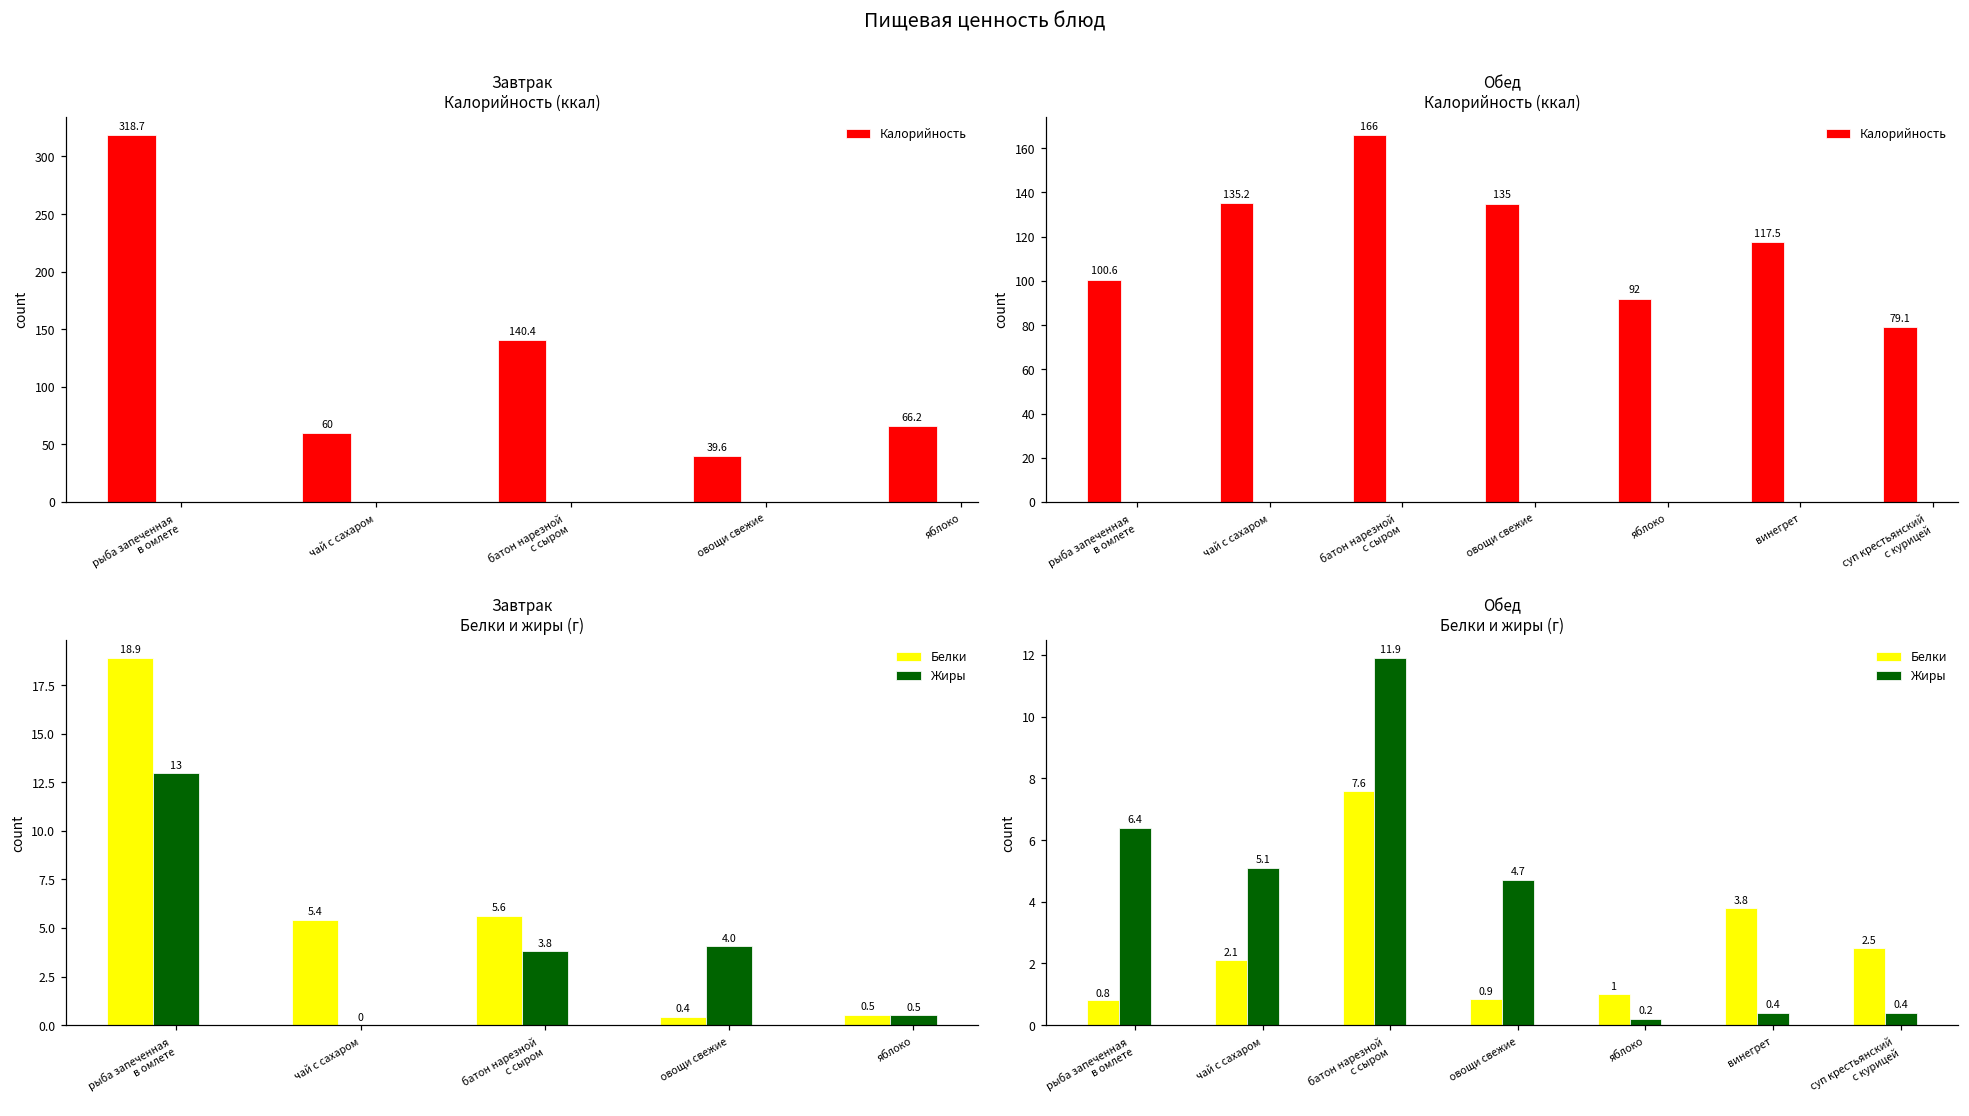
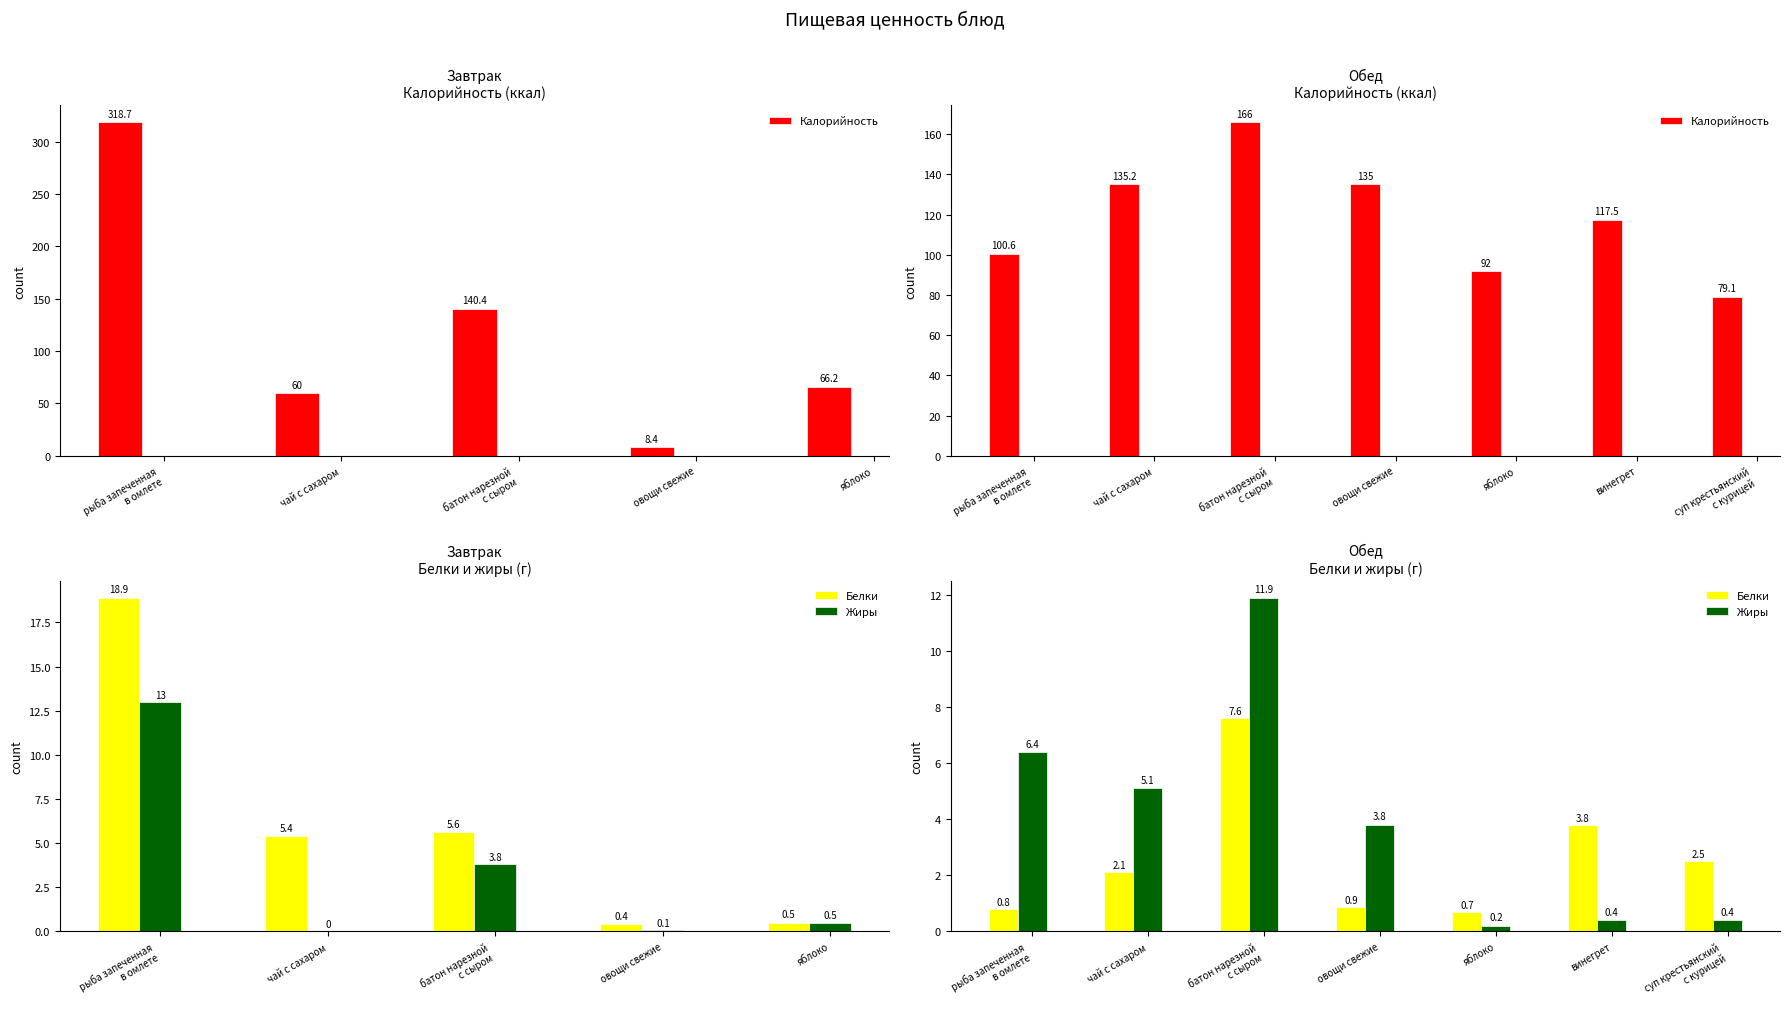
  {
    "Завтрак Калорийность (ккал)": {
      "рыба запеченная в омлете": 318.7,
      "чай с сахаром": 60,
      "батон нарезной с сыром": 140.4,
-     "овощи свежие": 39.6,
+     "овощи свежие": 8.4,
      "яблоко": 66.2
    },
    "Обед Калорийность (ккал)": {
      "рыба запеченная в омлете": 100.6,
      "чай с сахаром": 135.2,
      "батон нарезной с сыром": 166,
      "овощи свежие": 135,
      "яблоко": 92,
      "винегрет": 117.5,
      "суп крестьянский с курицей": 79.1
    },
    "Завтрак Белки и жиры (г)": {
      "Белки": {
        "рыба запеченная в омлете": 18.9,
        "чай с сахаром": 5.4,
        "батон нарезной с сыром": 5.6,
        "овощи свежие": 0.4,
        "яблоко": 0.5
      },
      "Жиры": {
        "рыба запеченная в омлете": 13,
        "чай с сахаром": 0,
        "батон нарезной с сыром": 3.8,
-       "овощи свежие": 4.0,
+       "овощи свежие": 0.1,
        "яблоко": 0.5
      }
    },
    "Обед Белки и жиры (г)": {
      "Белки": {
        "рыба запеченная в омлете": 0.8,
        "чай с сахаром": 2.1,
        "батон нарезной с сыром": 7.6,
        "овощи свежие": 0.9,
-       "яблоко": 1,
+       "яблоко": 0.7,
        "винегрет": 3.8,
        "суп крестьянский с курицей": 2.5
      },
      "Жиры": {
        "рыба запеченная в омлете": 6.4,
        "чай с сахаром": 5.1,
        "батон нарезной с сыром": 11.9,
-       "овощи свежие": 4.7,
+       "овощи свежие": 3.8,
        "яблоко": 0.2,
        "винегрет": 0.4,
        "суп крестьянский с курицей": 0.4
      }
    }
  }
